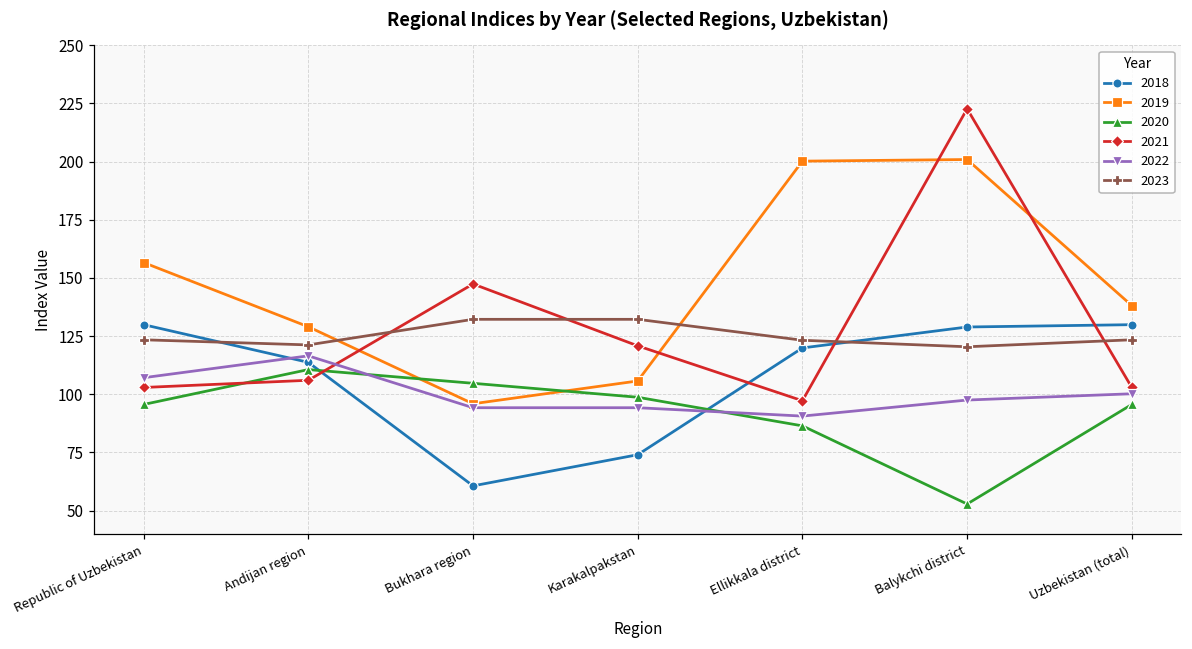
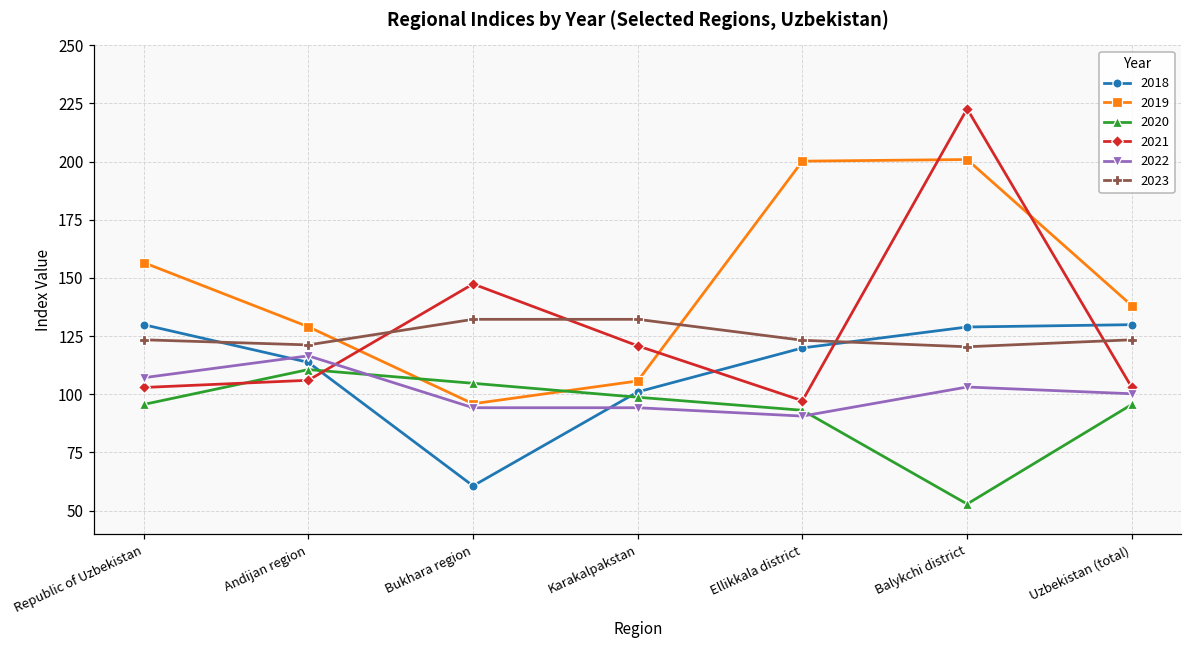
  {
    "2018": {
      "Republic of Uzbekistan": 130,
      "Andijan region": 114,
      "Bukhara region": 61,
-     "Karakalpakstan": 74,
+     "Karakalpakstan": 101,
      "Ellikkala district": 120,
      "Balykchi district": 129,
      "Uzbekistan (total)": 130
    },
    "2019": {
      "Republic of Uzbekistan": 157,
      "Andijan region": 129,
      "Bukhara region": 96,
      "Karakalpakstan": 106,
      "Ellikkala district": 200,
      "Balykchi district": 201,
      "Uzbekistan (total)": 138
    },
    "2020": {
      "Republic of Uzbekistan": 96,
      "Andijan region": 111,
      "Bukhara region": 105,
      "Karakalpakstan": 99,
-     "Ellikkala district": 86,
+     "Ellikkala district": 93,
      "Balykchi district": 53,
      "Uzbekistan (total)": 96
    },
    "2021": {
      "Republic of Uzbekistan": 103,
      "Andijan region": 106,
      "Bukhara region": 147,
      "Karakalpakstan": 121,
      "Ellikkala district": 97,
      "Balykchi district": 223,
      "Uzbekistan (total)": 103
    },
    "2022": {
      "Republic of Uzbekistan": 107,
      "Andijan region": 117,
      "Bukhara region": 94,
      "Karakalpakstan": 94,
      "Ellikkala district": 91,
-     "Balykchi district": 98,
+     "Balykchi district": 103,
      "Uzbekistan (total)": 100
    },
    "2023": {
      "Republic of Uzbekistan": 123,
      "Andijan region": 121,
      "Bukhara region": 132,
      "Karakalpakstan": 132,
      "Ellikkala district": 123,
      "Balykchi district": 120,
      "Uzbekistan (total)": 123
    }
  }
